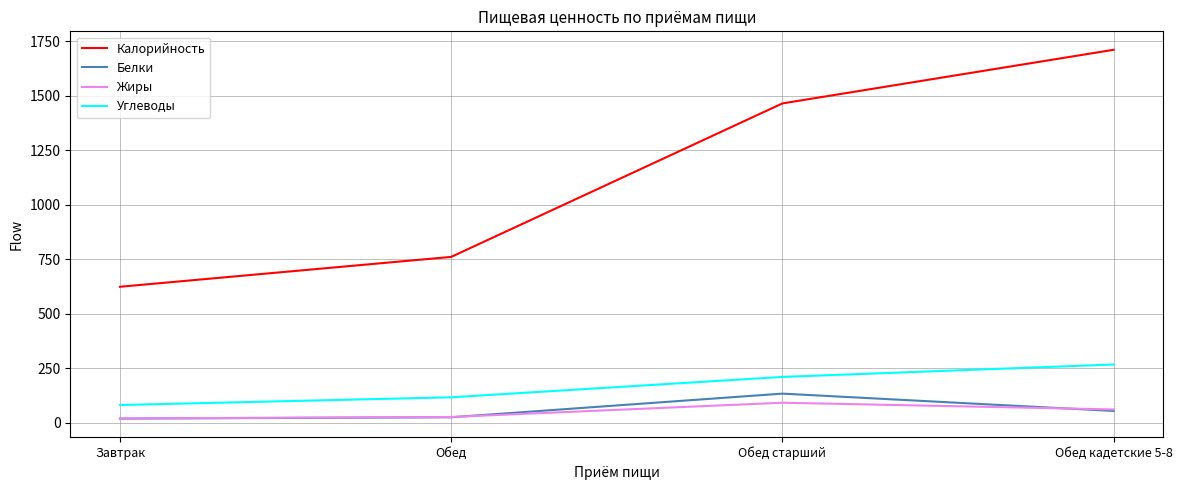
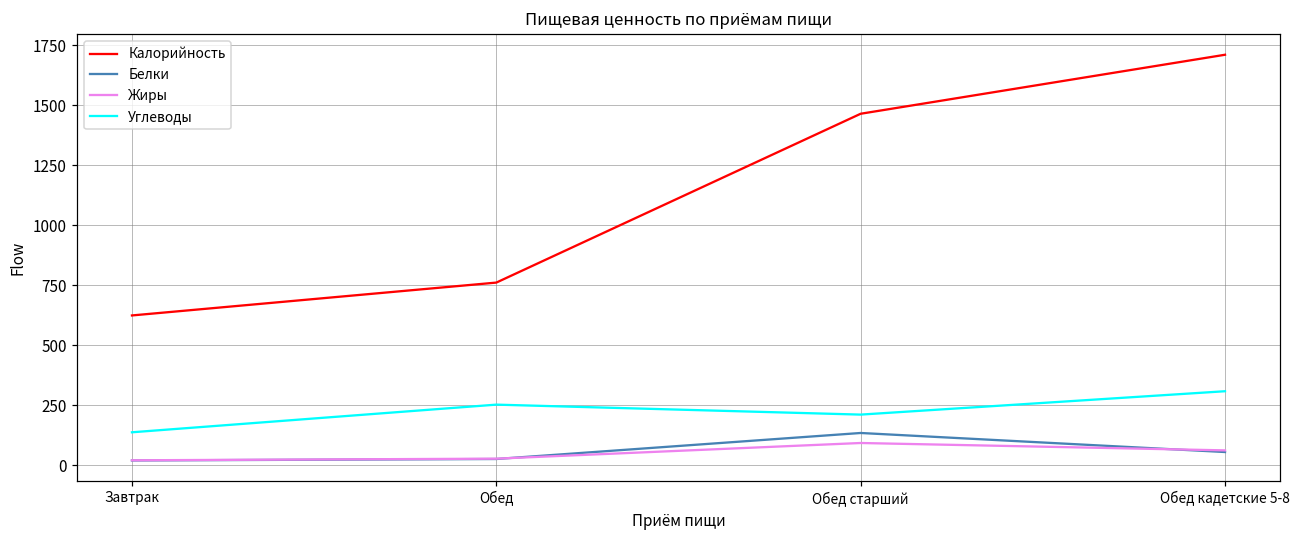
  {
    "Калорийность": {
      "Завтрак": 620,
      "Обед": 760,
      "Обед старший": 1470,
      "Обед кадетские 5-8": 1710
    },
    "Белки": {
      "Обед старший": 130
    },
    "Жиры": {
      "Обед старший": 90
    },
    "Углеводы": {
-     "Завтрак": 80,
-     "Обед": 120,
+     "Завтрак": 140,
+     "Обед": 250,
      "Обед старший": 210,
-     "Обед кадетские 5-8": 270
+     "Обед кадетские 5-8": 310
    }
  }
